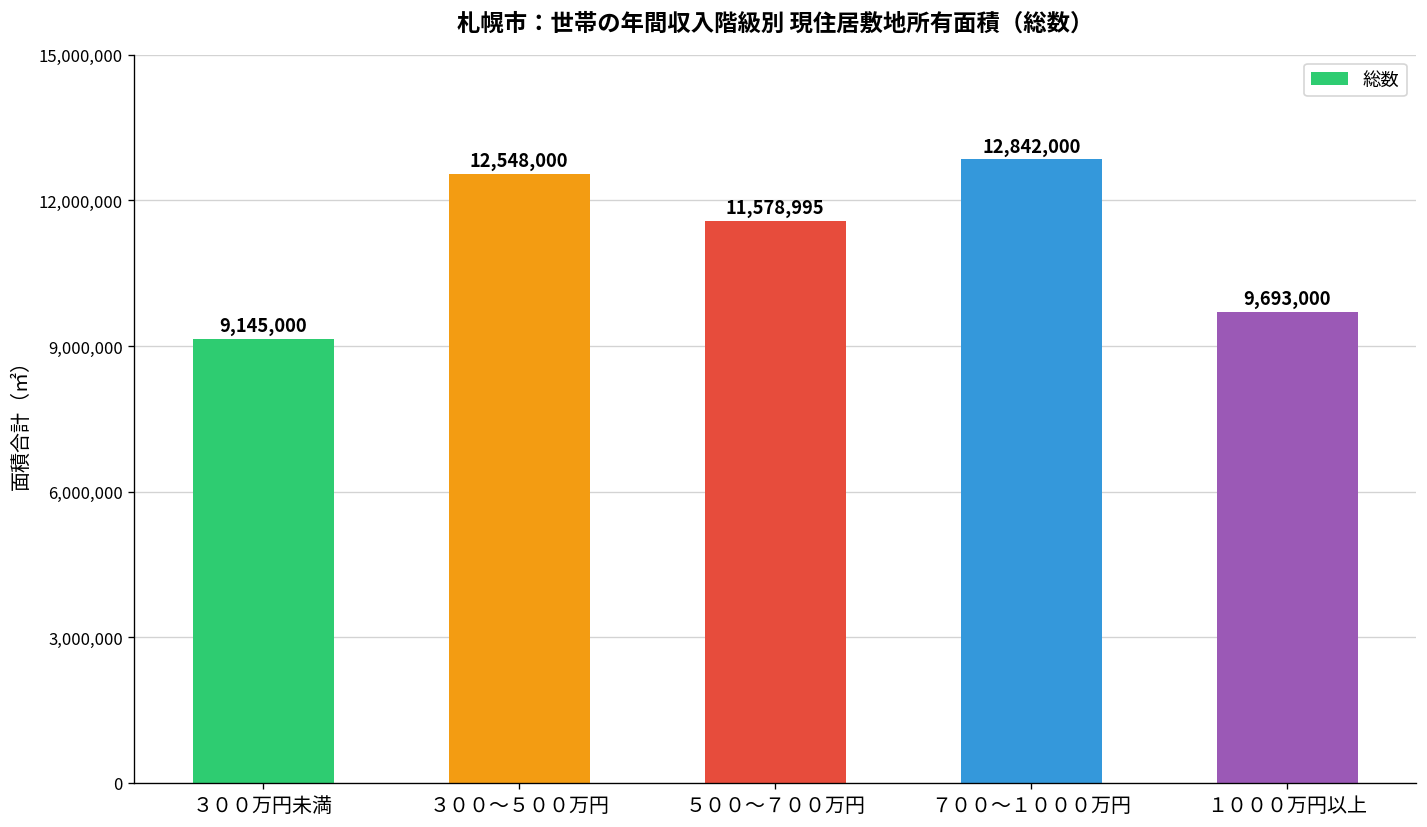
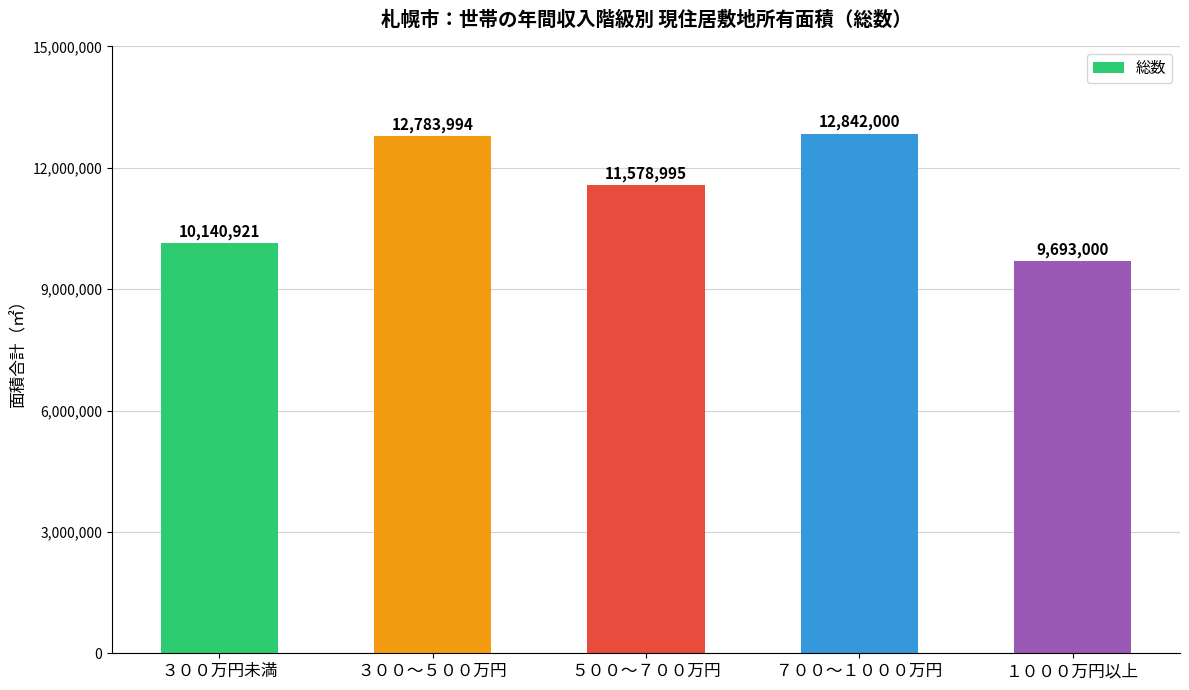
  {
-   "３００万円未満": "9,145,000",
-   "３００～５００万円": "12,548,000",
+   "３００万円未満": "10,140,921",
+   "３００～５００万円": "12,783,994",
    "５００～７００万円": "11,578,995",
    "７００～１０００万円": "12,842,000",
    "１０００万円以上": "9,693,000"
  }
